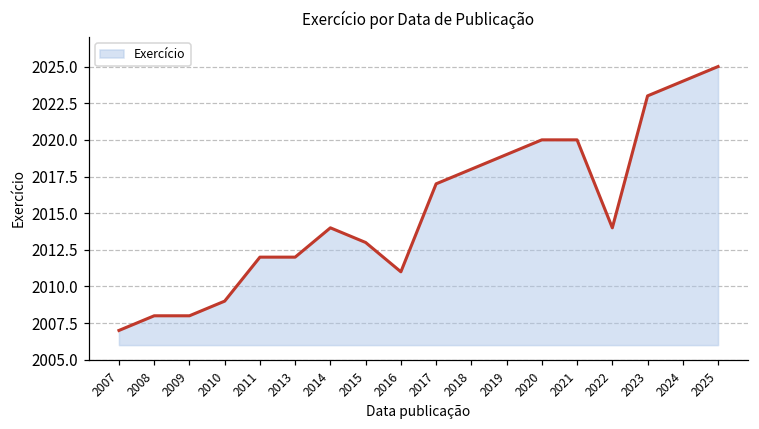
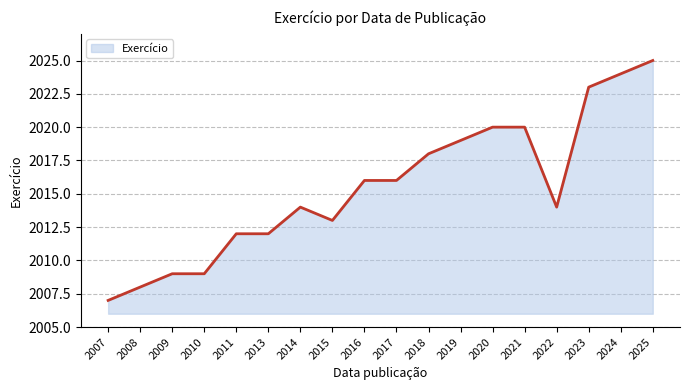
  {
    "2007": 2007,
    "2008": 2008,
-   "2009": 2008,
+   "2009": 2009,
    "2010": 2009,
    "2011": 2012,
    "2013": 2012,
    "2014": 2014,
    "2015": 2013,
-   "2016": 2011,
-   "2017": 2017,
+   "2016": 2016,
+   "2017": 2016,
    "2018": 2018,
    "2019": 2019,
    "2020": 2020,
    "2021": 2020,
    "2022": 2014,
    "2023": 2023,
    "2024": 2024,
    "2025": 2025
  }
